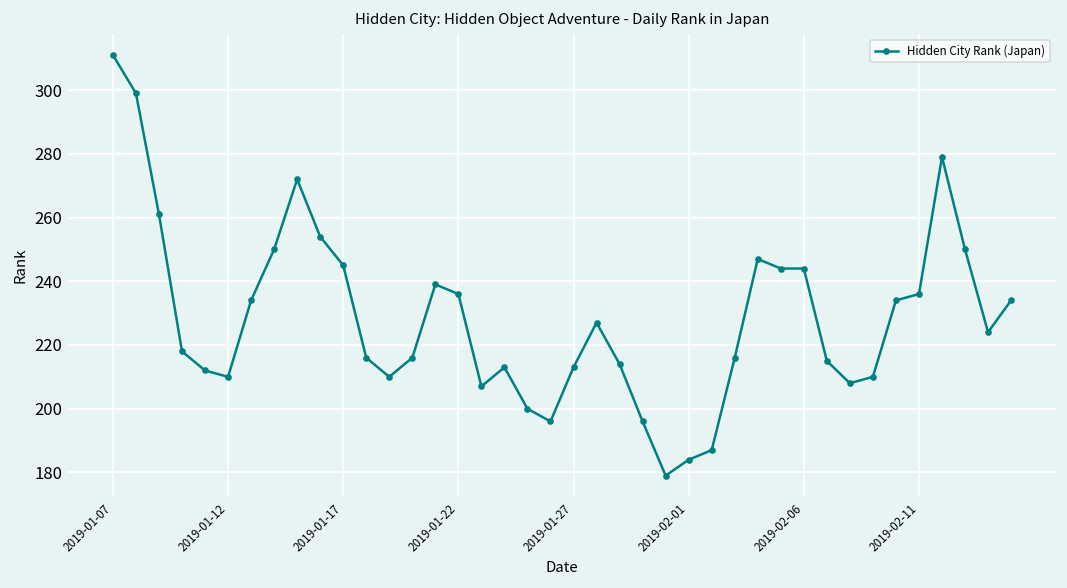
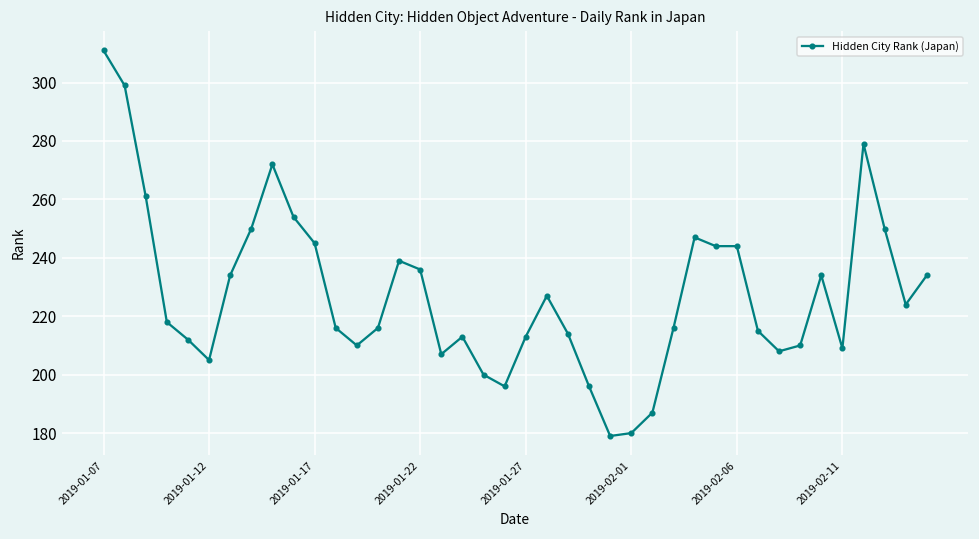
  {
    "2019-01-07": 311,
-   "2019-01-12": 210,
+   "2019-01-12": 205,
    "2019-01-17": 245,
    "2019-01-22": 236,
    "2019-01-27": 213,
-   "2019-02-01": 184,
+   "2019-02-01": 180,
    "2019-02-06": 244,
-   "2019-02-11": 236
+   "2019-02-11": 209
  }
